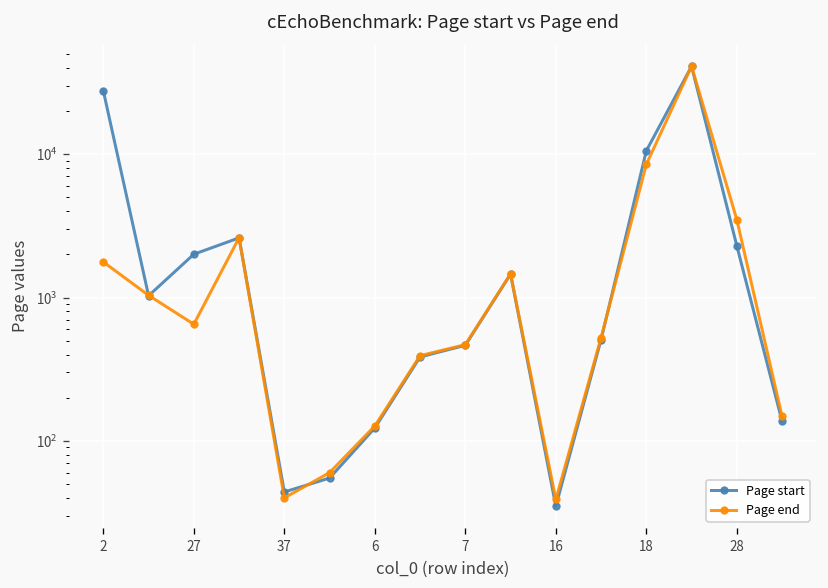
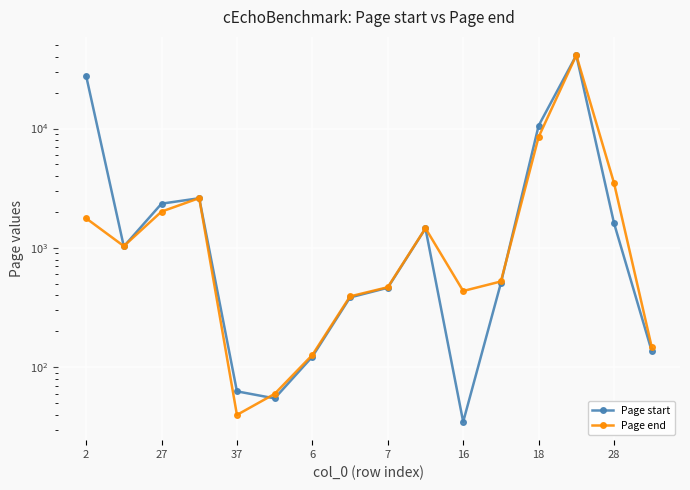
  {
    "Page start": {
      "2": 28000,
-     "27": 2000,
-     "37": 44,
+     "27": 2300,
+     "37": 60,
      "16": 35,
      "18": 11000,
-     "28": 2300
+     "28": 1600
    },
    "Page end": {
      "2": 1800,
-     "27": 700,
+     "27": 2000,
      "37": 40,
-     "16": 39,
+     "16": 440,
      "18": 8000,
      "28": 3500
    }
  }
